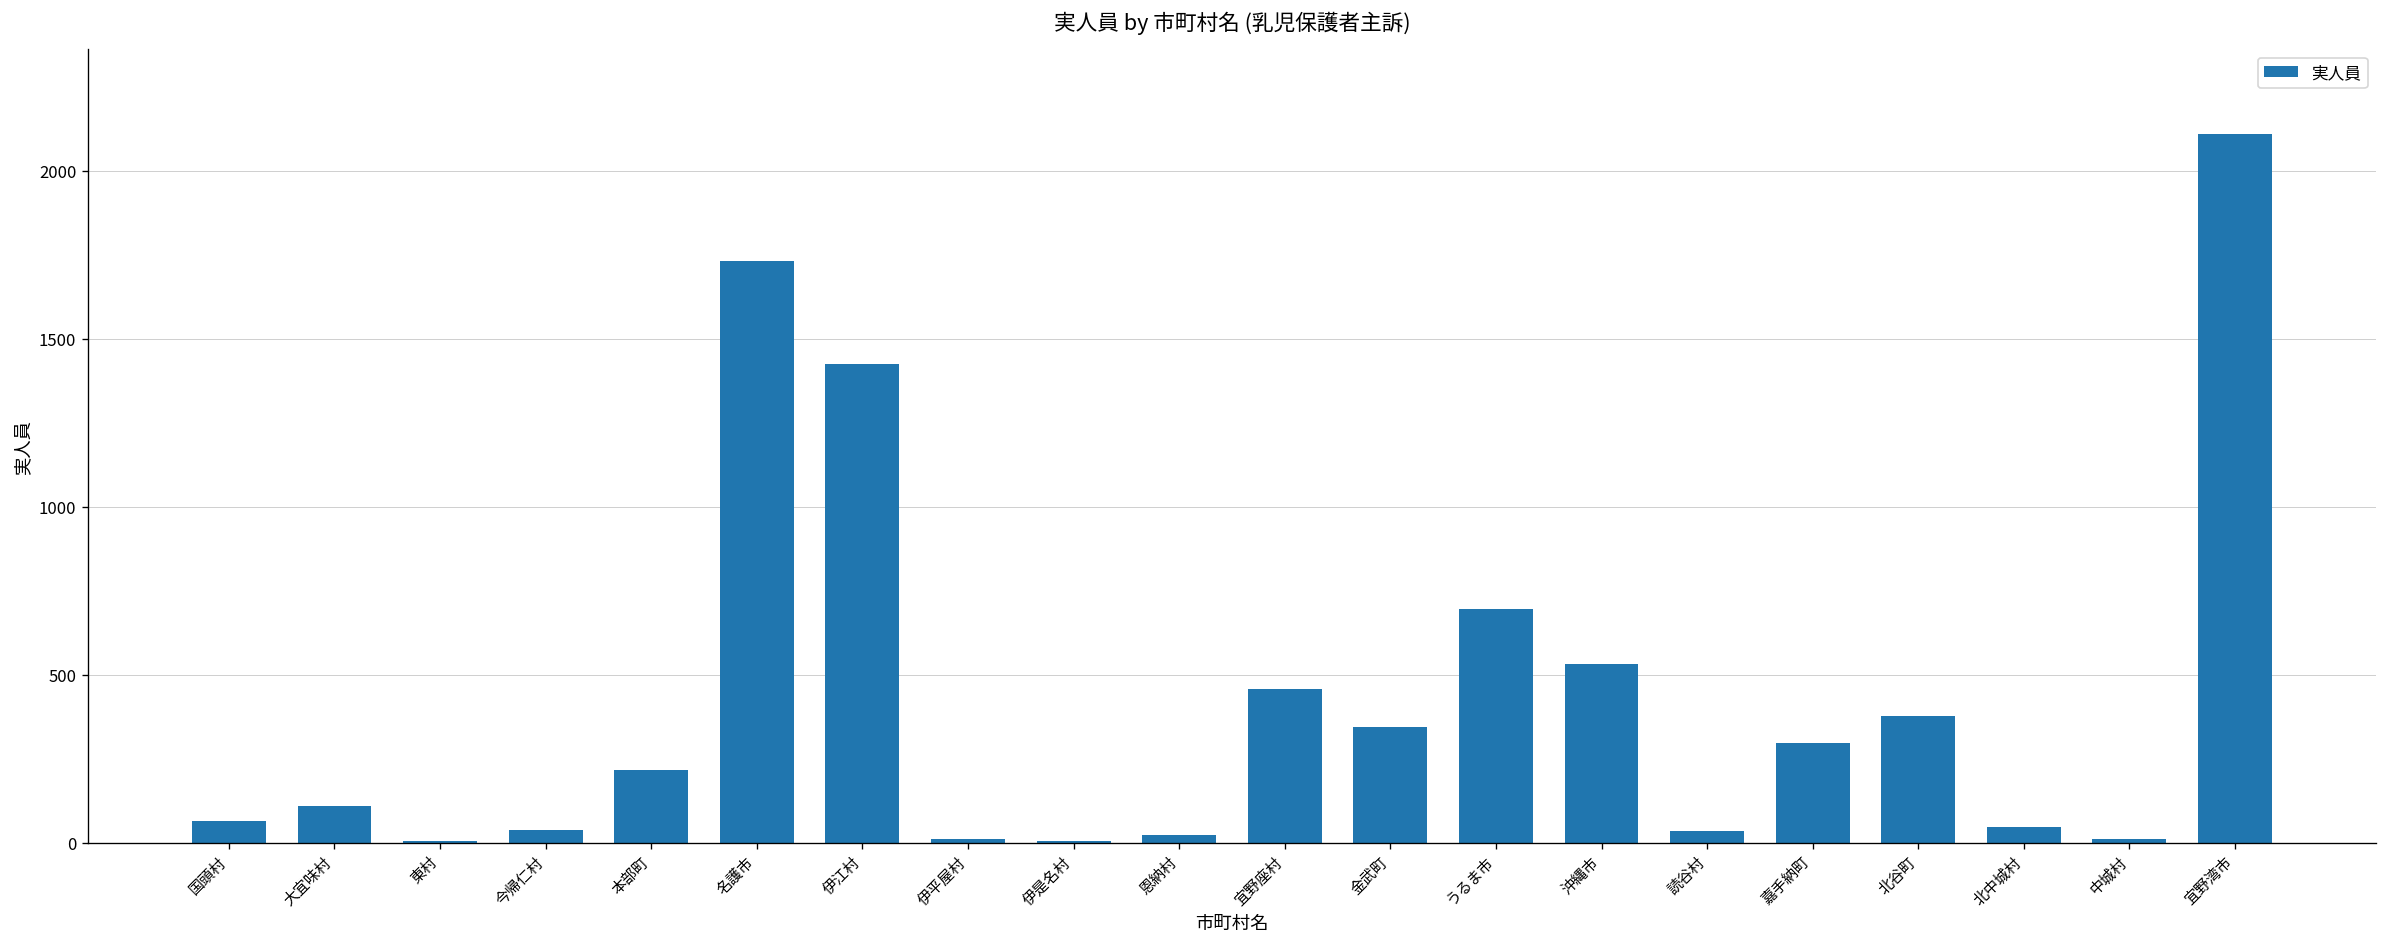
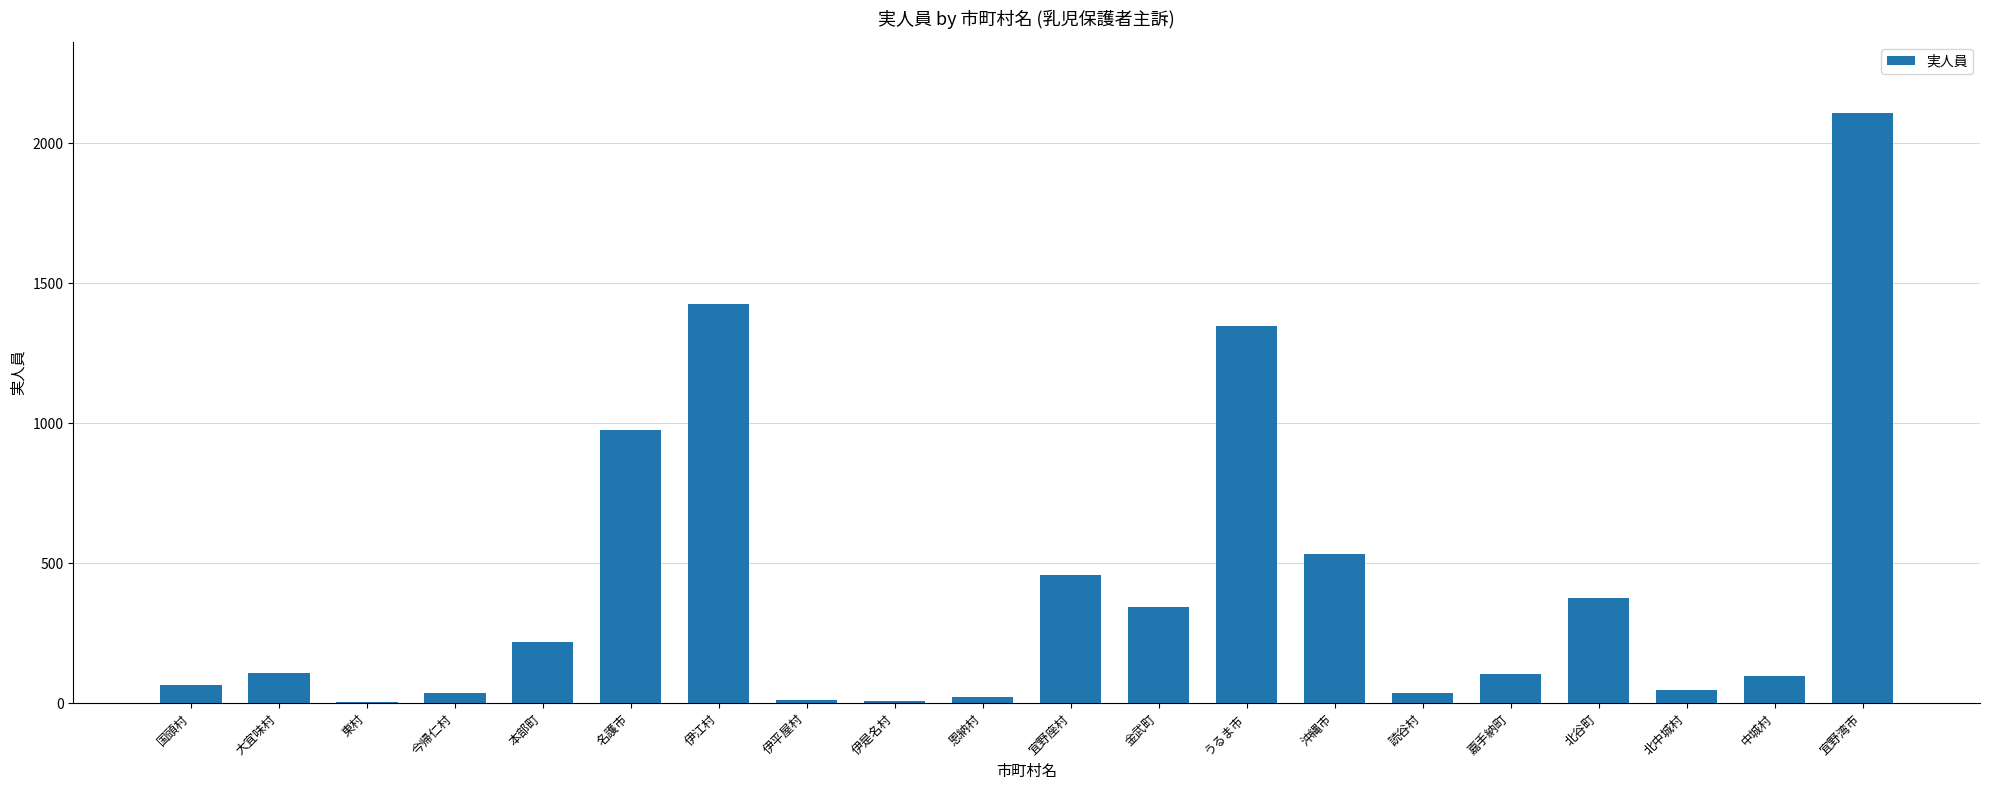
  {
    "国頭村": 60,
    "大宜味村": 110,
    "今帰仁村": 40,
    "本部町": 220,
-   "名護市": 1730,
+   "名護市": 980,
    "伊江村": 1430,
    "伊平屋村": 10,
    "恩納村": 20,
    "宜野座村": 460,
    "金武町": 350,
-   "うるま市": 700,
+   "うるま市": 1350,
    "沖縄市": 530,
    "読谷村": 40,
-   "嘉手納町": 300,
+   "嘉手納町": 100,
    "北谷町": 380,
    "北中城村": 50,
-   "中城村": 10,
+   "中城村": 100,
    "宜野湾市": 2110
  }
